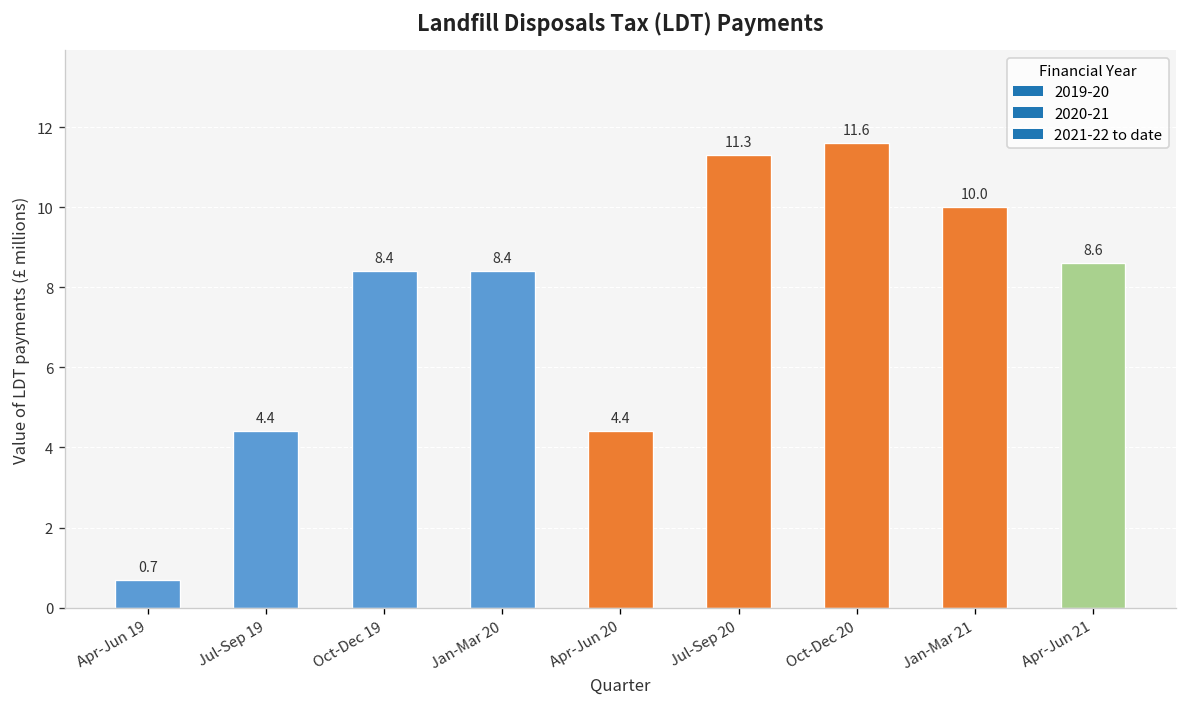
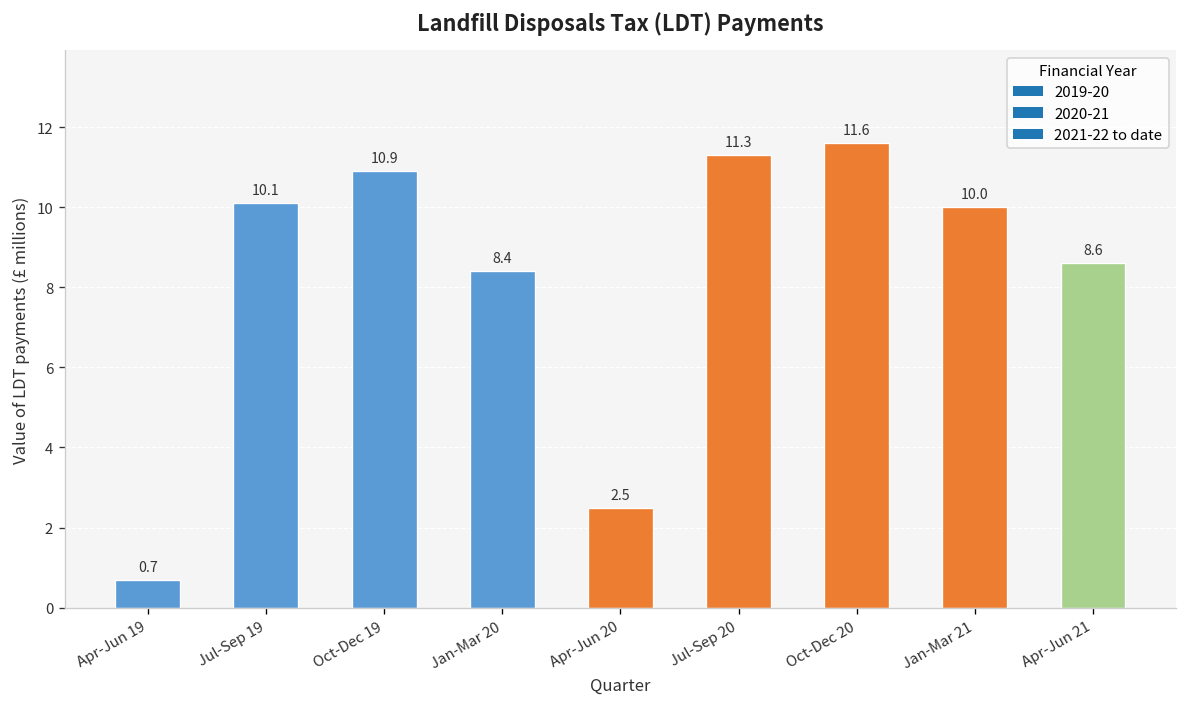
  {
    "Apr-Jun 19": 0.7,
-   "Jul-Sep 19": 4.4,
-   "Oct-Dec 19": 8.4,
+   "Jul-Sep 19": 10.1,
+   "Oct-Dec 19": 10.9,
    "Jan-Mar 20": 8.4,
-   "Apr-Jun 20": 4.4,
+   "Apr-Jun 20": 2.5,
    "Jul-Sep 20": 11.3,
    "Oct-Dec 20": 11.6,
    "Jan-Mar 21": 10.0,
    "Apr-Jun 21": 8.6
  }
